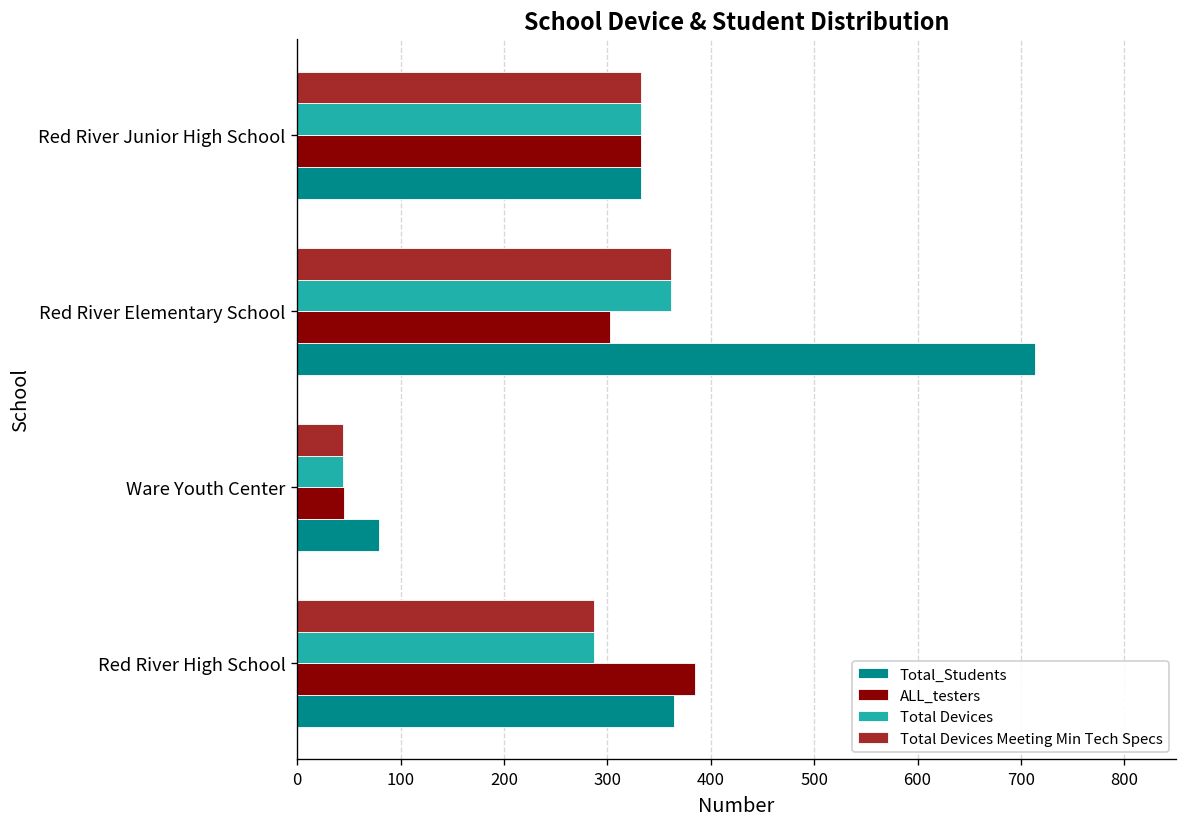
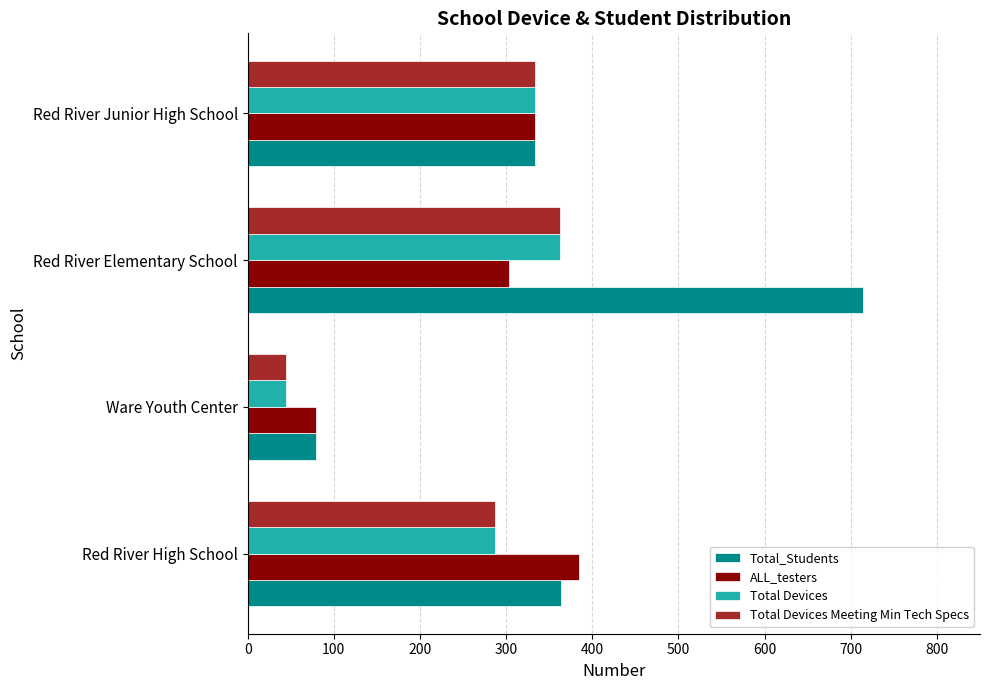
  {
    "ALL_testers": {
      "Red River Junior High School": 330,
      "Red River Elementary School": 300,
-     "Ware Youth Center": 50,
+     "Ware Youth Center": 80,
      "Red River High School": 390
    },
    "Total Devices Meeting Min Tech Specs": {
      "Red River Junior High School": 330,
      "Red River Elementary School": 360,
      "Ware Youth Center": 40,
      "Red River High School": 290
    }
  }
